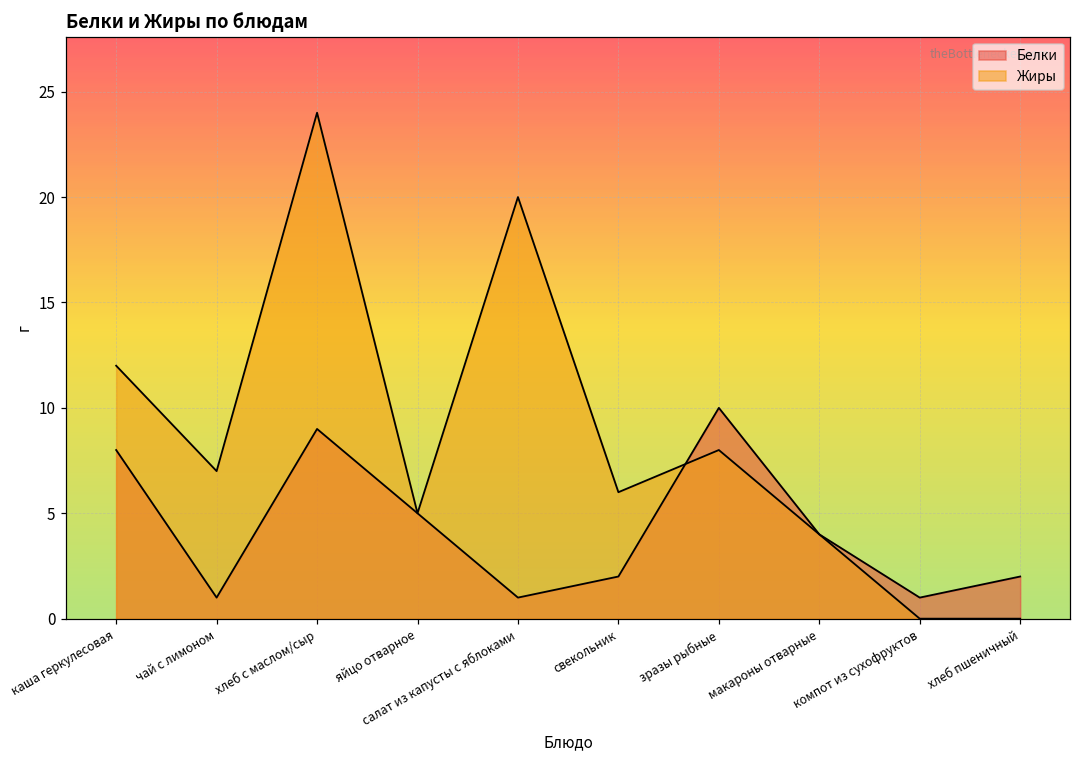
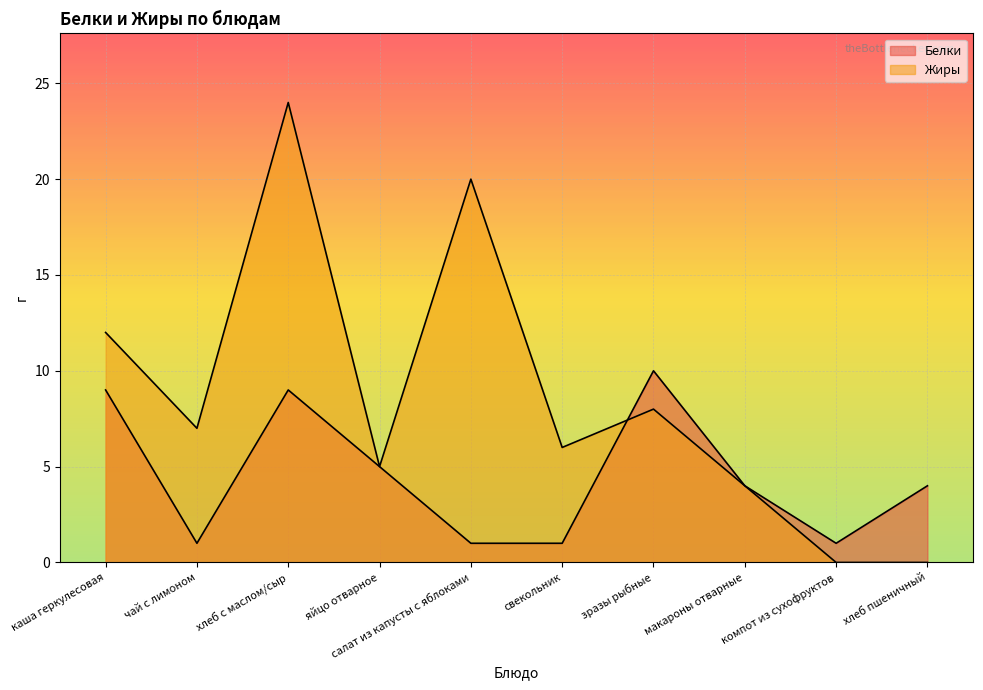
  {
    "Белки": {
-     "каша геркулесовая": 8,
+     "каша геркулесовая": 9,
      "чай с лимоном": 1,
      "хлеб с маслом/сыр": 9,
      "салат из капусты с яблоками": 1,
-     "свекольник": 2,
+     "свекольник": 1,
      "зразы рыбные": 10,
      "компот из сухофруктов": 1,
-     "хлеб пшеничный": 2
+     "хлеб пшеничный": 4
    },
    "Жиры": {
      "каша геркулесовая": 12,
      "чай с лимоном": 7,
      "хлеб с маслом/сыр": 24,
      "салат из капусты с яблоками": 20,
      "свекольник": 6,
      "зразы рыбные": 8,
      "компот из сухофруктов": 0,
      "хлеб пшеничный": 0
    }
  }
